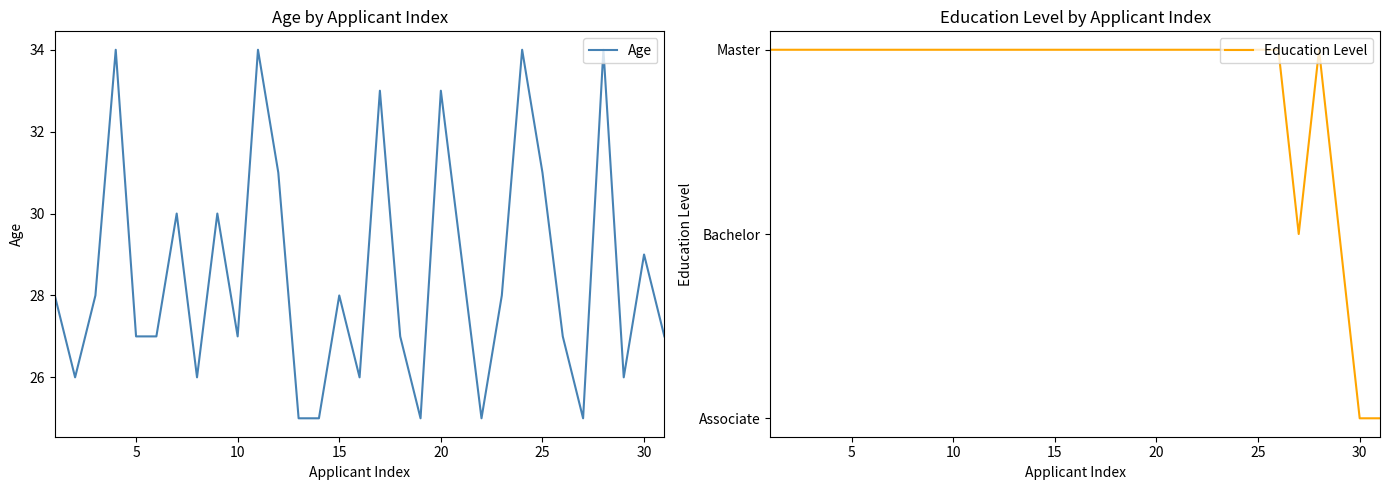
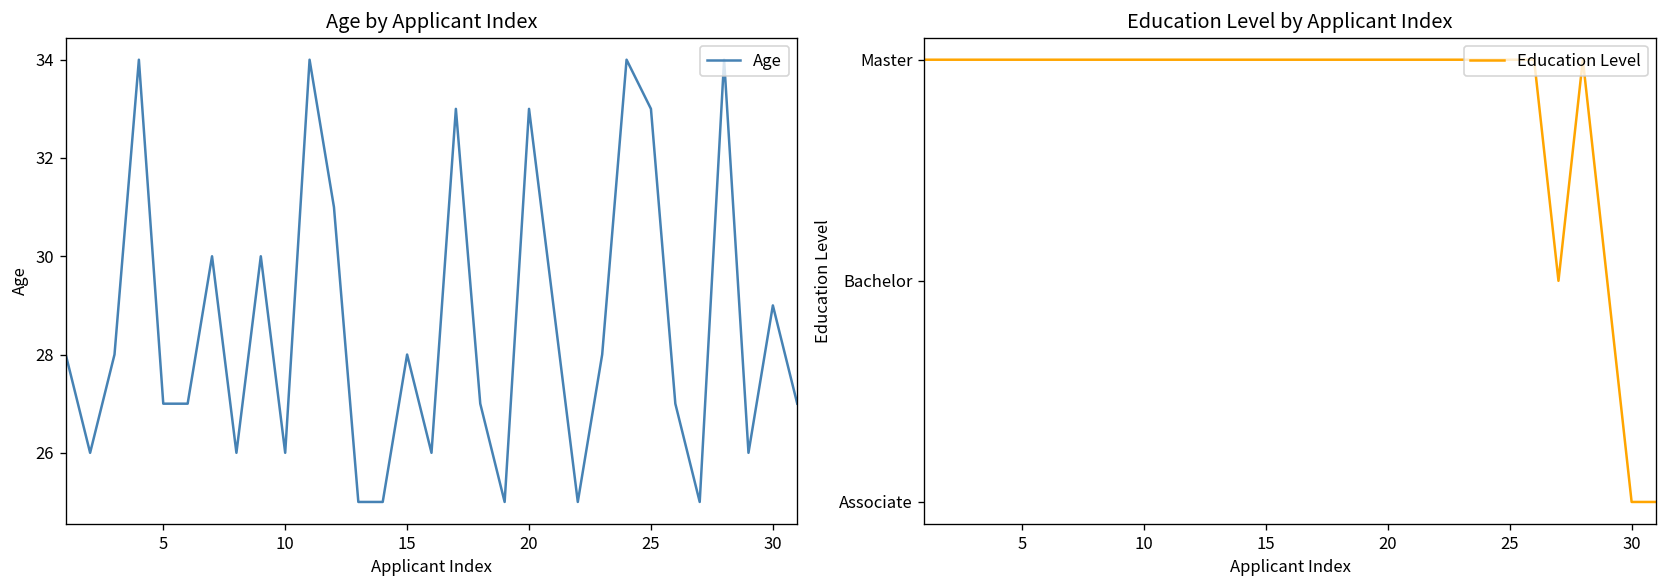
  {
    "Age by Applicant Index": {
      "5": 27,
-     "10": 27,
+     "10": 26,
      "15": 28,
      "20": 33,
-     "25": 31,
+     "25": 33,
      "30": 29
    }
  }
